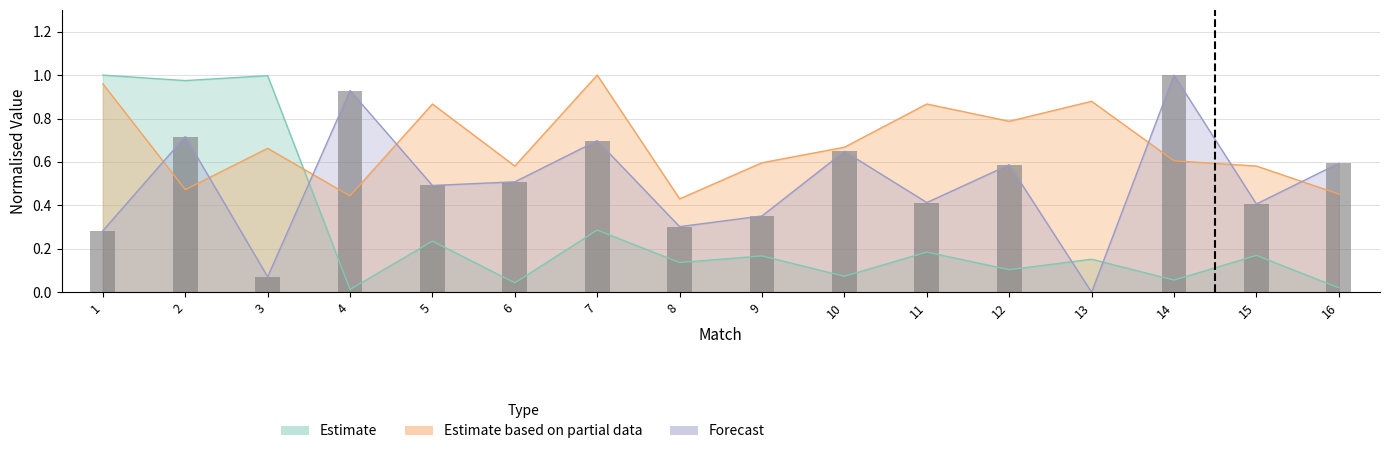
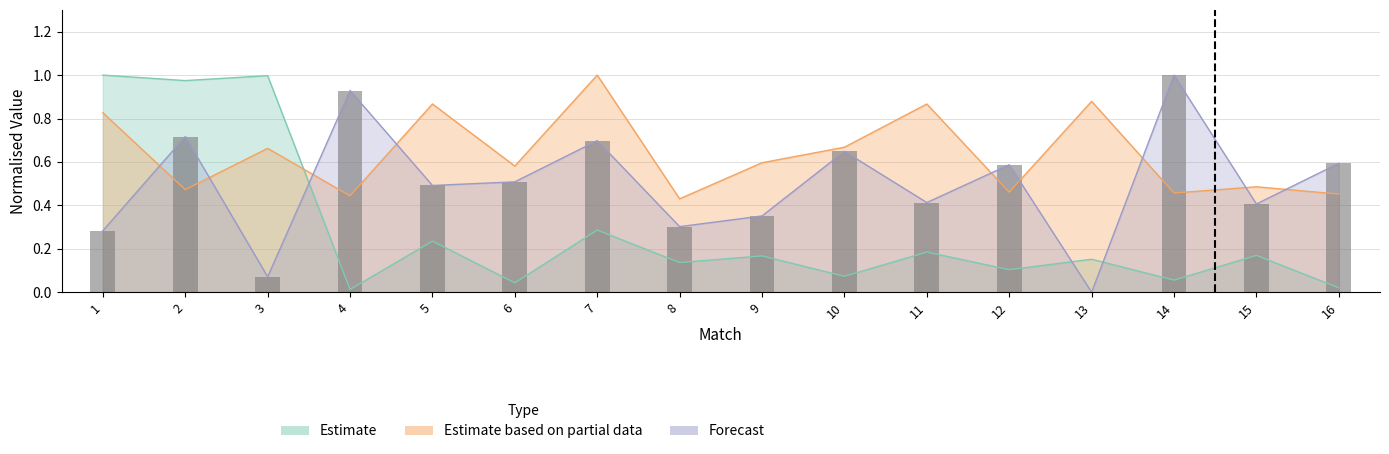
  {
    "Estimate based on partial data": {
-     "1": 0.96,
+     "1": 0.83,
      "2": 0.47,
      "3": 0.66,
      "4": 0.44,
      "5": 0.87,
      "6": 0.58,
      "7": 1.00,
      "8": 0.43,
      "9": 0.60,
      "10": 0.67,
      "11": 0.87,
-     "12": 0.79,
+     "12": 0.46,
      "13": 0.88,
-     "14": 0.61,
-     "15": 0.58,
+     "14": 0.46,
+     "15": 0.49,
      "16": 0.45
    }
  }
